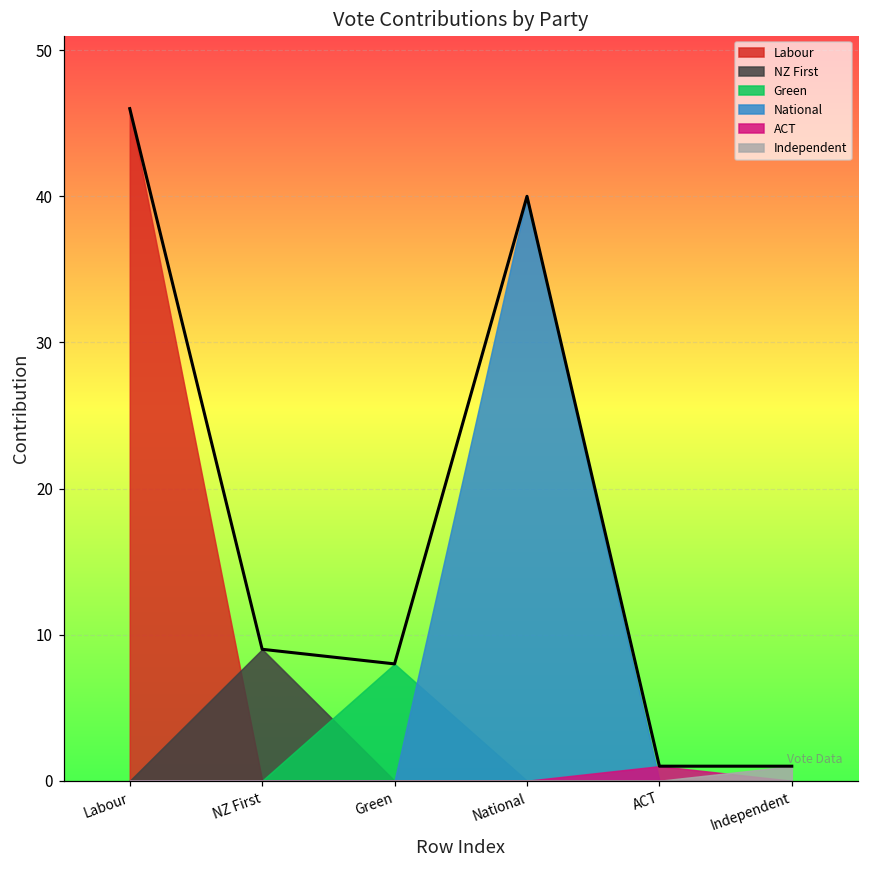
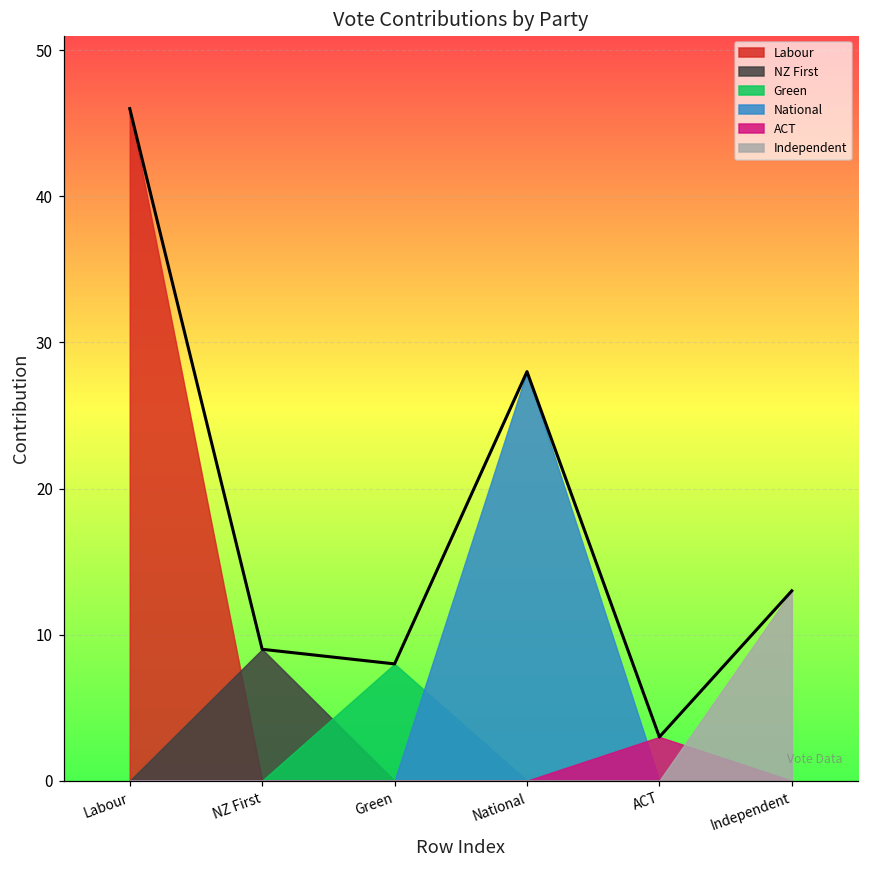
  {
    "National": {
-     "National": 40
+     "National": 28
    },
    "ACT": {
-     "ACT": 1
+     "ACT": 3
    },
    "Independent": {
-     "Independent": 1
+     "Independent": 13
    }
  }
